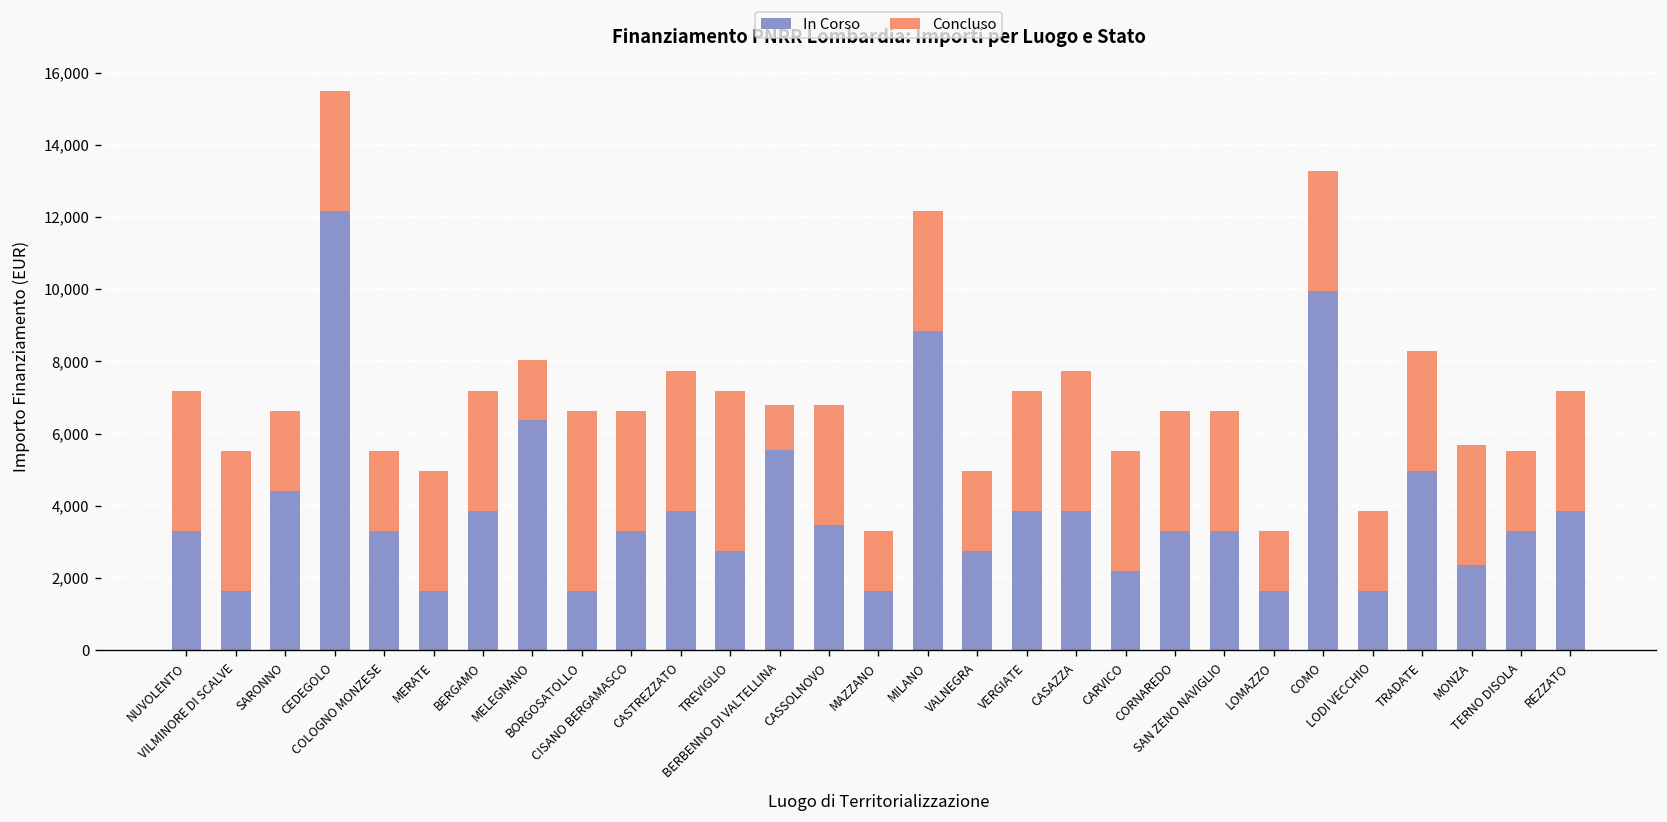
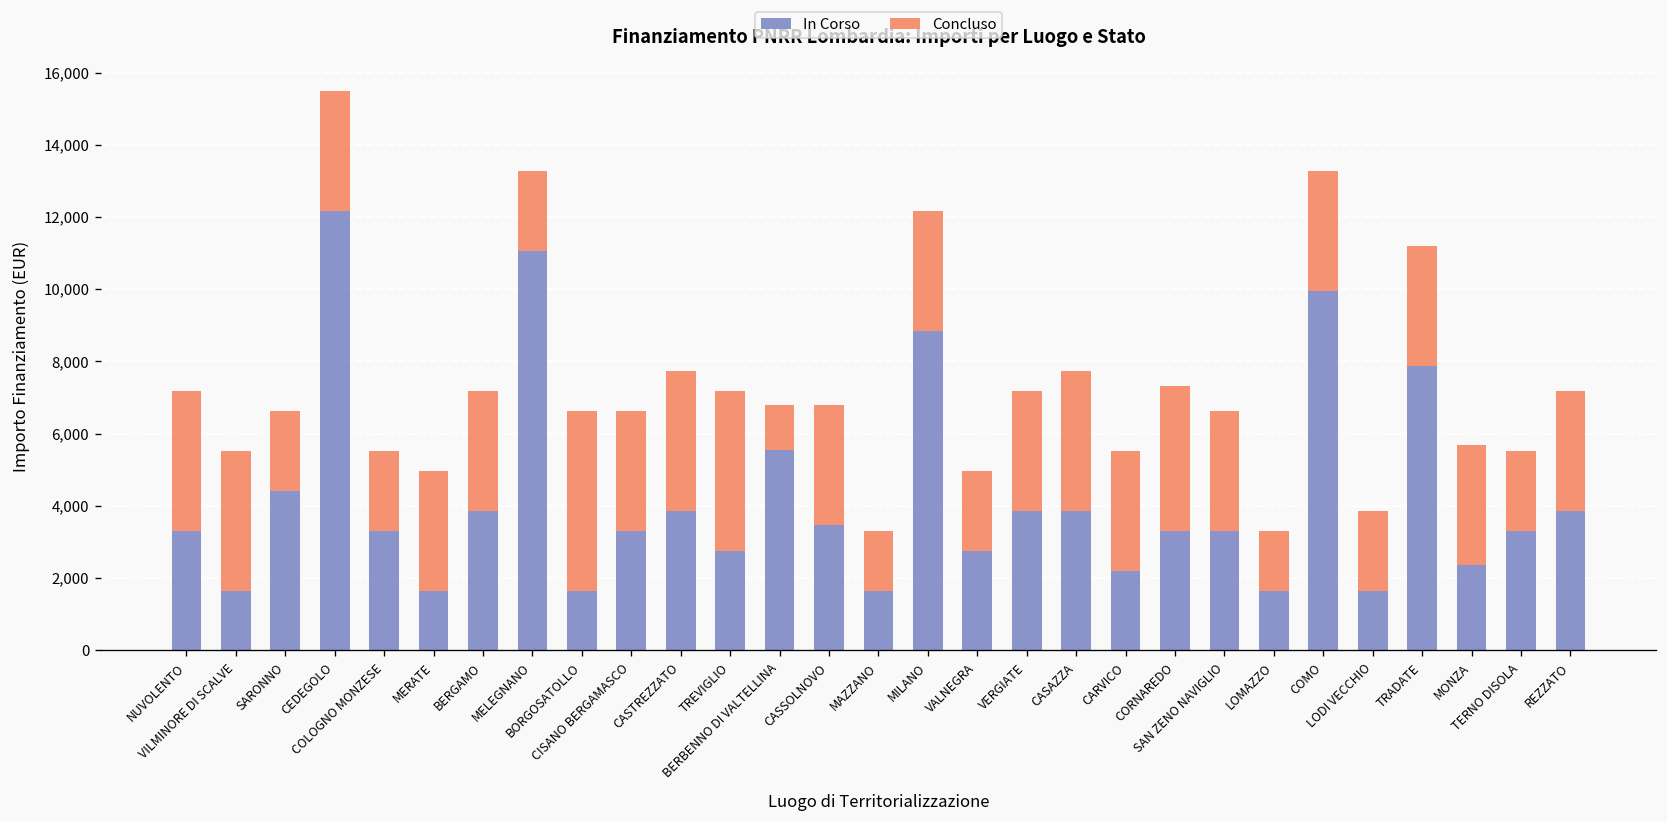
  {
    "In Corso": {
      "NUVOLENTO": "3,300",
      "VILMINORE DI SCALVE": "1,700",
      "SARONNO": "4,400",
      "CEDEGOLO": "12,200",
      "COLOGNO MONZESE": "3,300",
      "MERATE": "1,700",
      "BERGAMO": "3,900",
-     "MELEGNANO": "6,400",
+     "MELEGNANO": "11,100",
      "BORGOSATOLLO": "1,700",
      "CISANO BERGAMASCO": "3,300",
      "CASTREZZATO": "3,900",
      "TREVIGLIO": "2,800",
      "BERBENNO DI VALTELLINA": "5,500",
      "CASSOLNOVO": "3,500",
      "MAZZANO": "1,700",
      "MILANO": "8,800",
      "VALNEGRA": "2,800",
      "VERGIATE": "3,900",
      "CASAZZA": "3,900",
      "CARVICO": "2,200",
      "CORNAREDO": "3,300",
      "SAN ZENO NAVIGLIO": "3,300",
      "LOMAZZO": "1,700",
      "COMO": "10,000",
      "LODI VECCHIO": "1,700",
-     "TRADATE": "5,000",
+     "TRADATE": "7,900",
      "MONZA": "2,400",
      "TERNO DISOLA": "3,300",
      "REZZATO": "3,900"
    },
    "Concluso": {
      "NUVOLENTO": "3,900",
      "VILMINORE DI SCALVE": "3,900",
      "SARONNO": "2,200",
      "CEDEGOLO": "3,300",
      "COLOGNO MONZESE": "2,200",
      "MERATE": "3,300",
      "BERGAMO": "3,300",
-     "MELEGNANO": "1,700",
+     "MELEGNANO": "2,200",
      "BORGOSATOLLO": "5,000",
      "CISANO BERGAMASCO": "3,300",
      "CASTREZZATO": "3,900",
      "TREVIGLIO": "4,400",
      "BERBENNO DI VALTELLINA": "1,200",
      "CASSOLNOVO": "3,300",
      "MAZZANO": "1,700",
      "MILANO": "3,300",
      "VALNEGRA": "2,200",
      "VERGIATE": "3,300",
      "CASAZZA": "3,900",
      "CARVICO": "3,300",
-     "CORNAREDO": "3,300",
+     "CORNAREDO": "4,000",
      "SAN ZENO NAVIGLIO": "3,300",
      "LOMAZZO": "1,700",
      "COMO": "3,300",
      "LODI VECCHIO": "2,200",
      "TRADATE": "3,300",
      "MONZA": "3,300",
      "TERNO DISOLA": "2,200",
      "REZZATO": "3,300"
    }
  }
